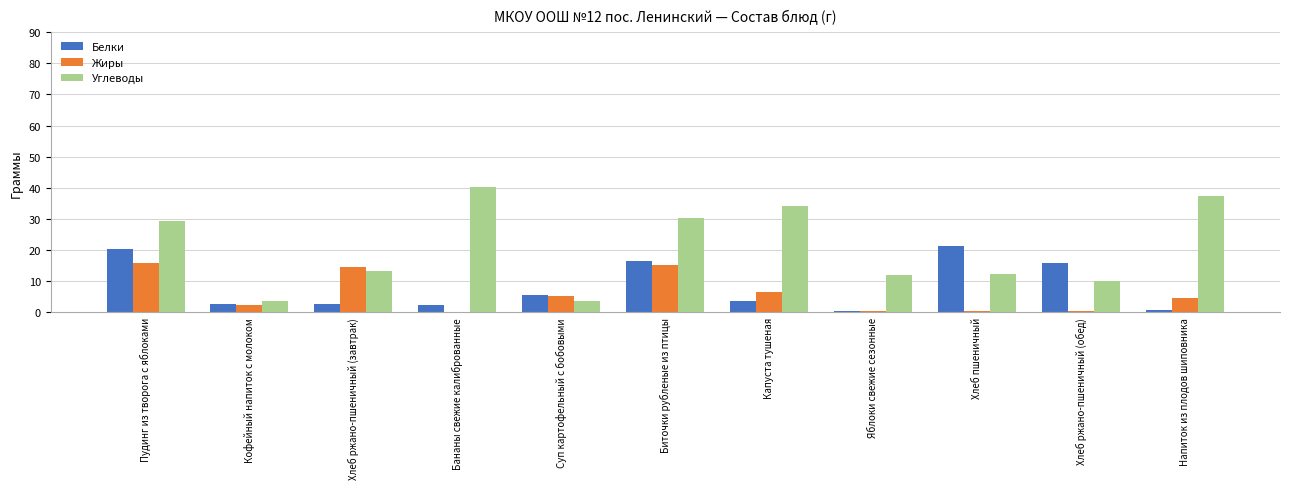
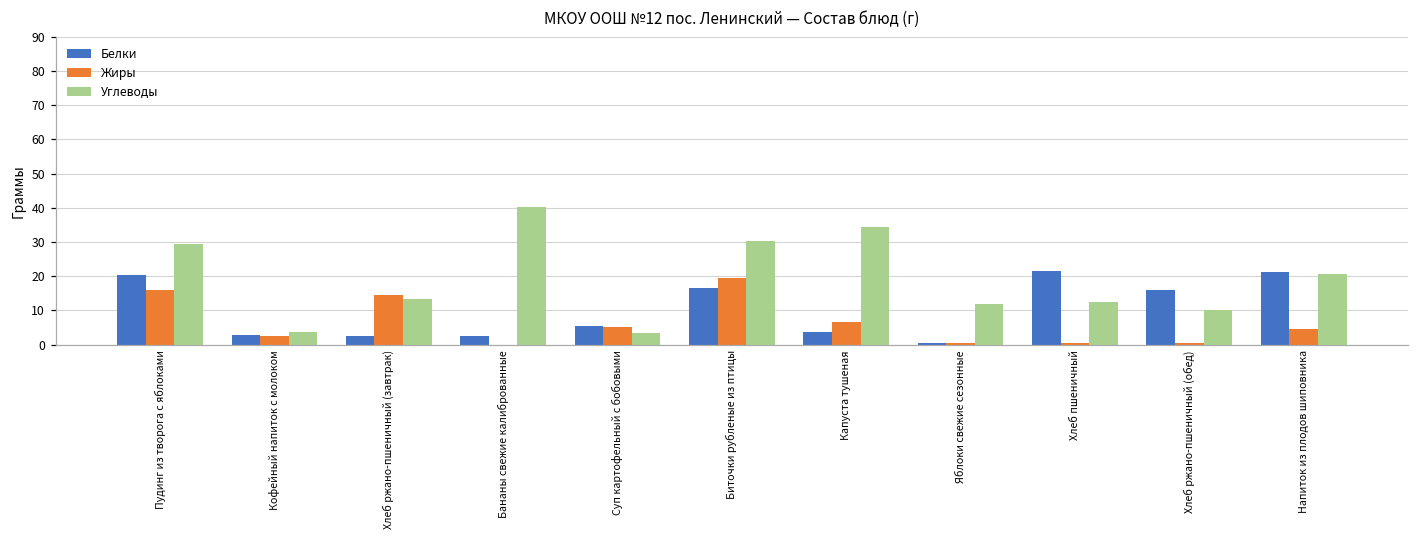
  {
    "Белки": {
      "Пудинг из творога с яблоками": 20,
      "Кофейный напиток с молоком": 3,
      "Хлеб ржано-пшеничный (завтрак)": 3,
      "Бананы свежие калиброванные": 2,
      "Суп картофельный с бобовыми": 5,
      "Биточки рубленые из птицы": 17,
      "Капуста тушеная": 4,
      "Хлеб пшеничный": 21,
      "Хлеб ржано-пшеничный (обед)": 16,
-     "Напиток из плодов шиповника": 1
+     "Напиток из плодов шиповника": 21
    },
    "Жиры": {
      "Пудинг из творога с яблоками": 16,
      "Кофейный напиток с молоком": 3,
      "Хлеб ржано-пшеничный (завтрак)": 14,
      "Бананы свежие калиброванные": 0,
      "Суп картофельный с бобовыми": 5,
-     "Биточки рубленые из птицы": 15,
+     "Биточки рубленые из птицы": 19,
      "Капуста тушеная": 7,
      "Напиток из плодов шиповника": 5
    },
    "Углеводы": {
      "Пудинг из творога с яблоками": 29,
      "Кофейный напиток с молоком": 4,
      "Хлеб ржано-пшеничный (завтрак)": 13,
      "Бананы свежие калиброванные": 40,
      "Суп картофельный с бобовыми": 4,
      "Биточки рубленые из птицы": 30,
      "Капуста тушеная": 34,
      "Яблоки свежие сезонные": 12,
      "Хлеб пшеничный": 12,
      "Хлеб ржано-пшеничный (обед)": 10,
-     "Напиток из плодов шиповника": 38
+     "Напиток из плодов шиповника": 21
    }
  }
